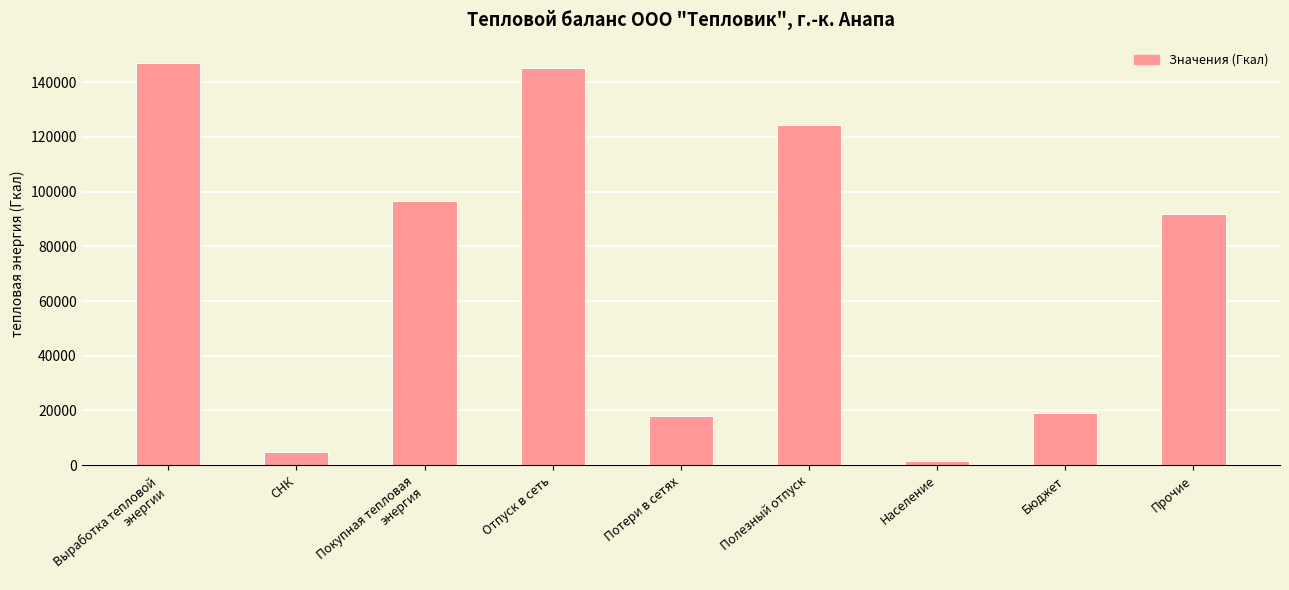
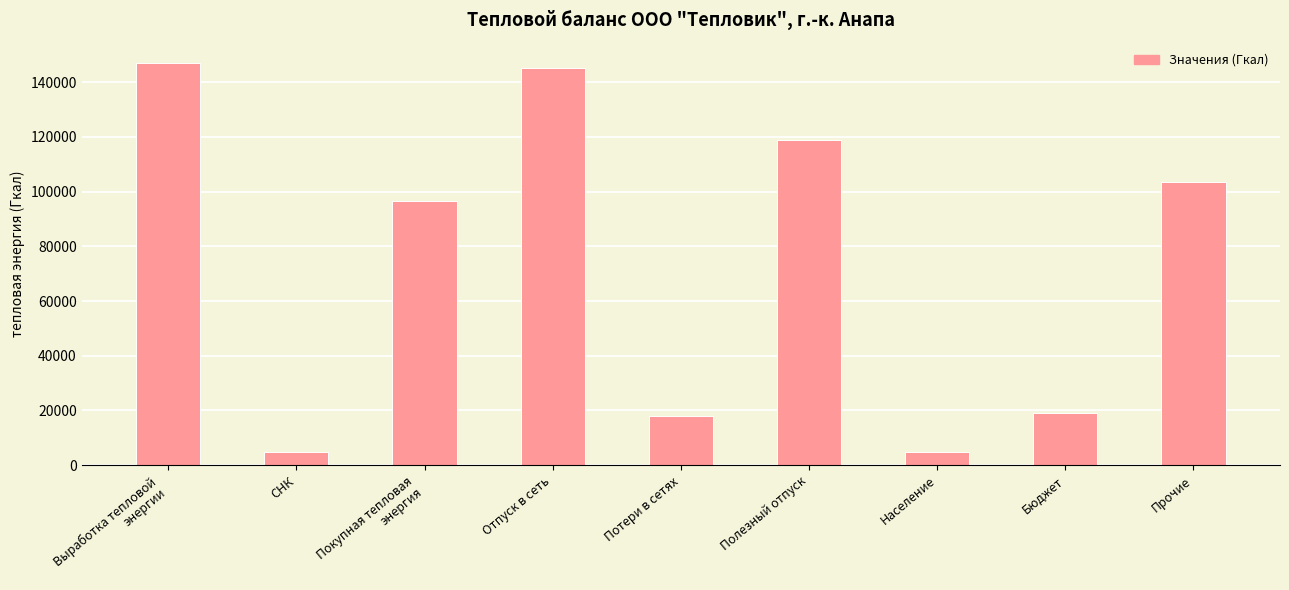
  {
    "Выработка тепловой энергии": 147000,
    "СНК": 5000,
    "Покупная тепловая энергия": 97000,
    "Отпуск в сеть": 145000,
    "Потери в сетях": 18000,
-   "Полезный отпуск": 124000,
-   "Население": 2000,
+   "Полезный отпуск": 119000,
+   "Население": 5000,
    "Бюджет": 19000,
-   "Прочие": 92000
+   "Прочие": 103000
  }
